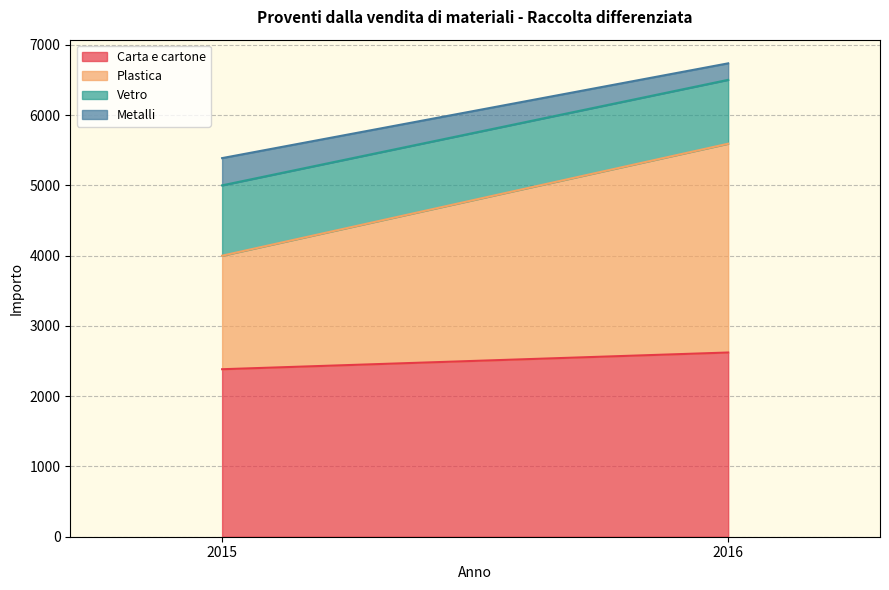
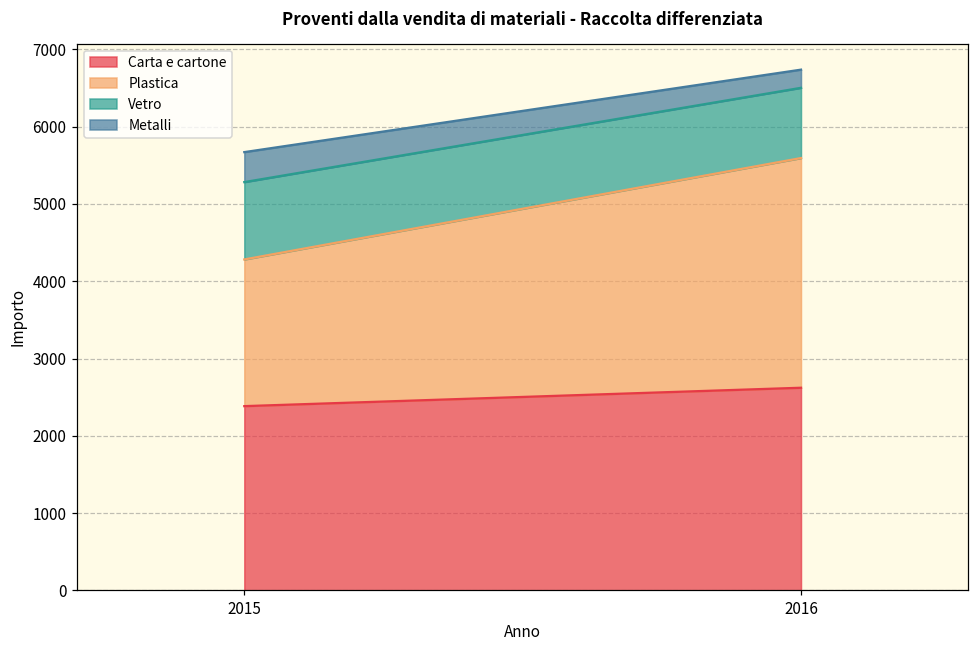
  {
    "Carta e cartone": {
      "2015": 2400,
      "2016": 2600
    },
    "Plastica": {
-     "2015": 1600,
+     "2015": 1900,
      "2016": 3000
    }
  }
